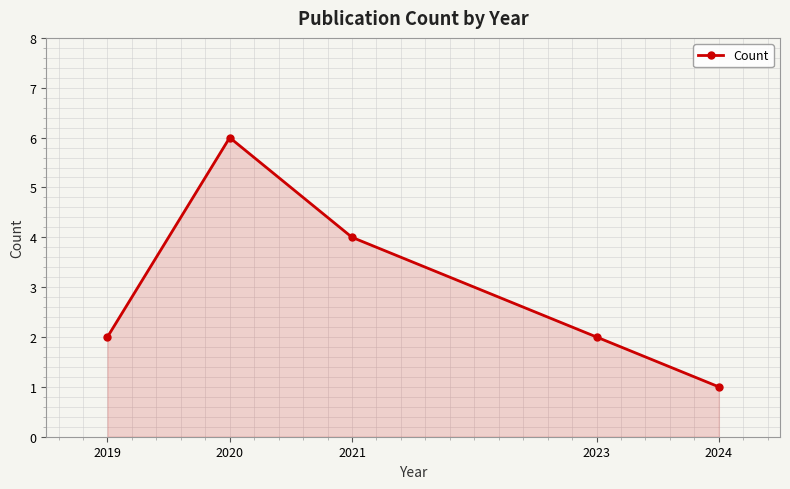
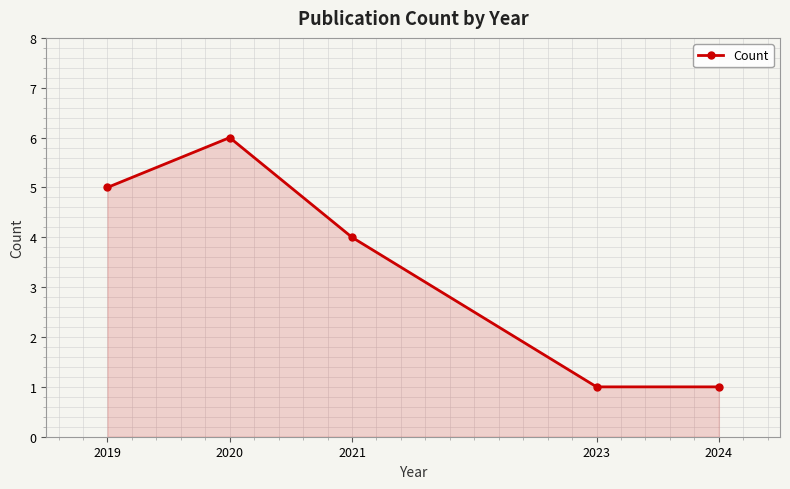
  {
-   "2019": 2,
+   "2019": 5,
    "2020": 6,
    "2021": 4,
-   "2023": 2,
+   "2023": 1,
    "2024": 1
  }
